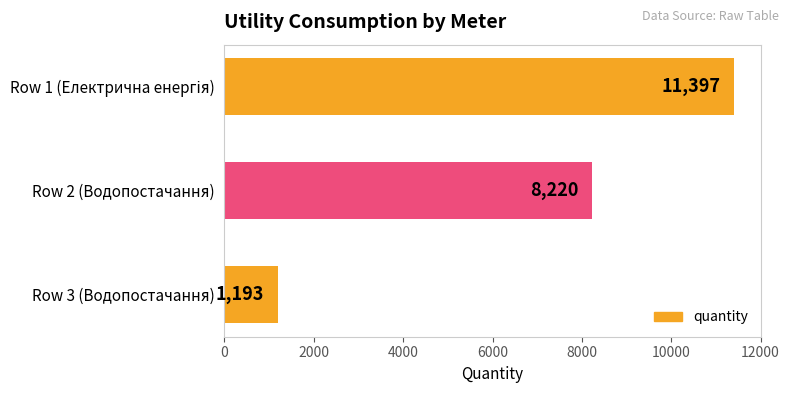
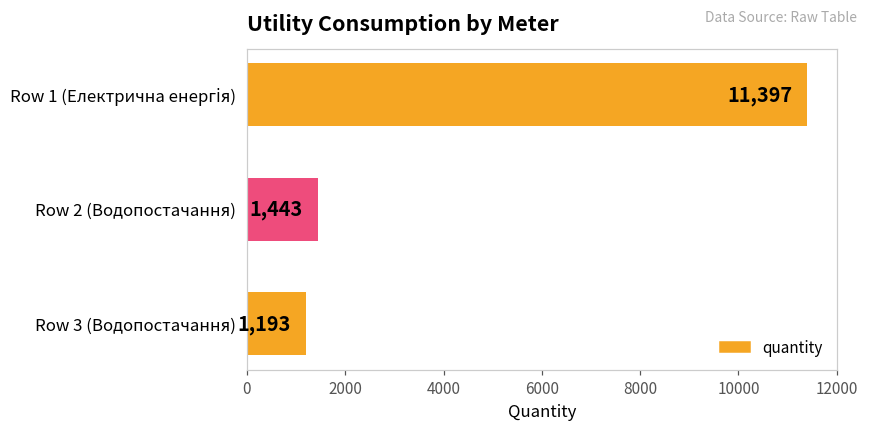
  {
    "Row 1 (Електрична енергія)": "11,397",
-   "Row 2 (Водопостачання)": "8,220",
+   "Row 2 (Водопостачання)": "1,443",
    "Row 3 (Водопостачання)": "1,193"
  }
